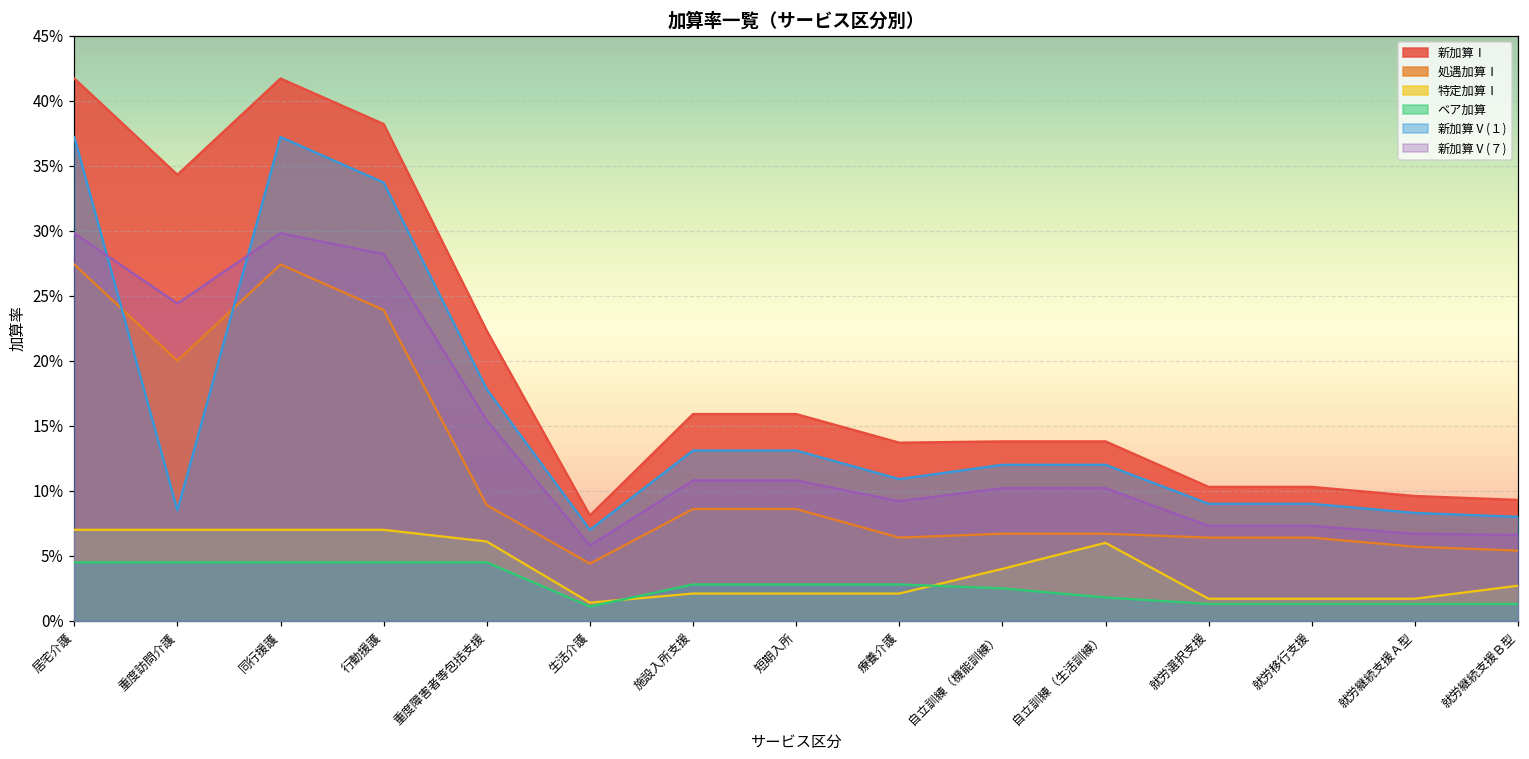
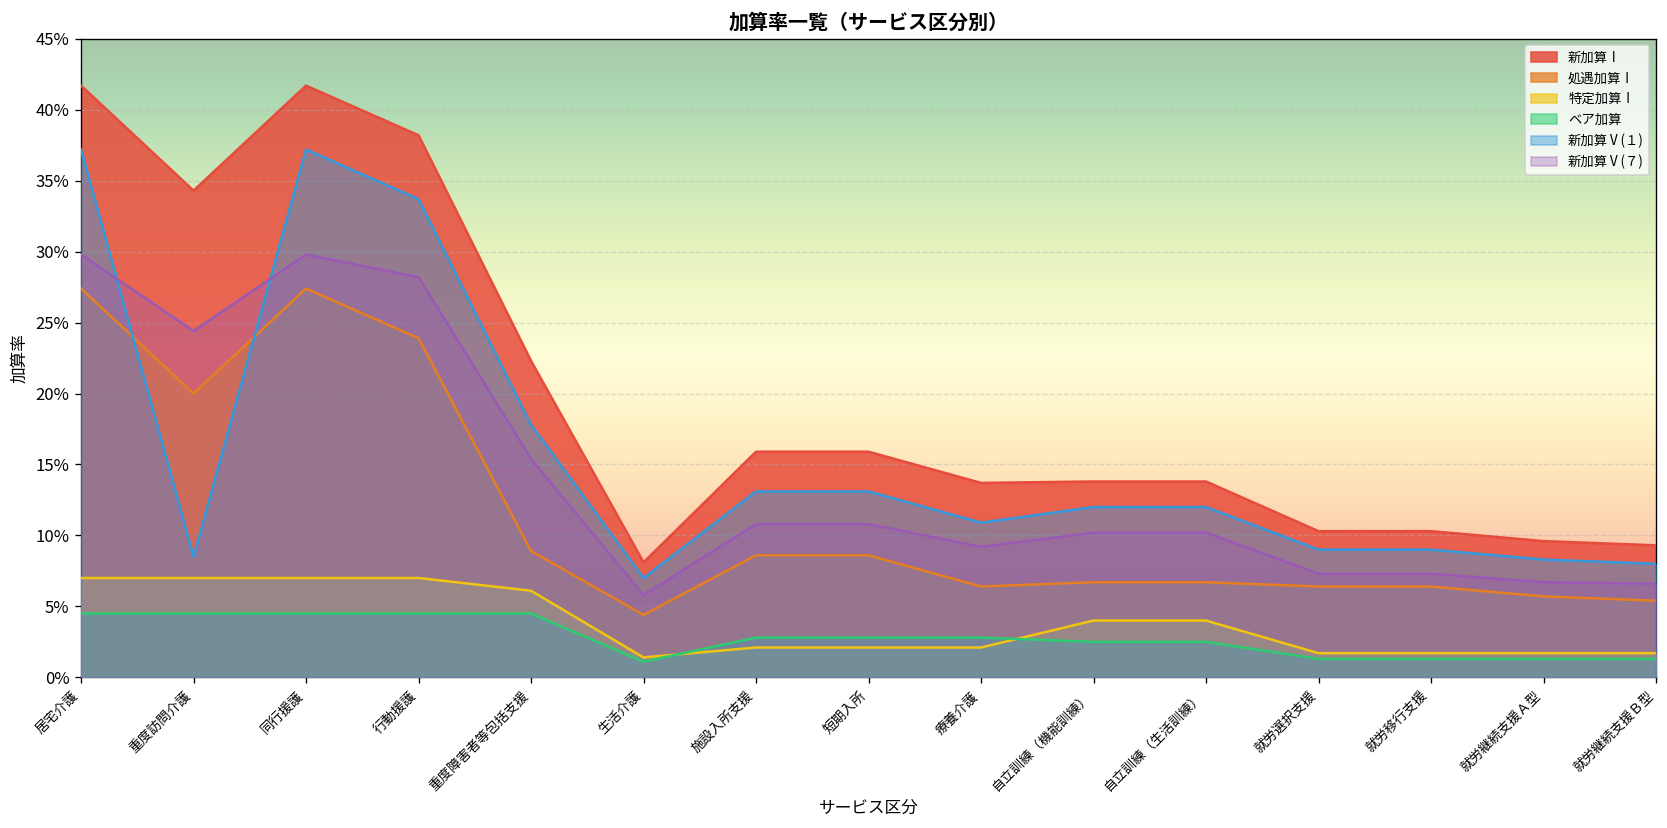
  {
    "特定加算Ⅰ": {
      "居宅介護": "7.0%",
      "重度訪問介護": "7.0%",
      "同行援護": "7.0%",
      "行動援護": "7.0%",
      "重度障害者等包括支援": "6.1%",
      "生活介護": "1.4%",
      "施設入所支援": "2.1%",
      "短期入所": "2.1%",
      "療養介護": "2.1%",
      "自立訓練（機能訓練）": "4.0%",
-     "自立訓練（生活訓練）": "6.0%",
+     "自立訓練（生活訓練）": "4.0%",
      "就労選択支援": "1.7%",
      "就労移行支援": "1.7%",
      "就労継続支援Ａ型": "1.7%",
-     "就労継続支援Ｂ型": "2.7%"
+     "就労継続支援Ｂ型": "1.7%"
    },
    "ベア加算": {
      "居宅介護": "4.5%",
      "重度訪問介護": "4.5%",
      "同行援護": "4.5%",
      "行動援護": "4.5%",
      "重度障害者等包括支援": "4.5%",
      "生活介護": "1.1%",
      "施設入所支援": "2.8%",
      "短期入所": "2.8%",
      "療養介護": "2.8%",
      "自立訓練（機能訓練）": "2.5%",
-     "自立訓練（生活訓練）": "1.8%",
+     "自立訓練（生活訓練）": "2.5%",
      "就労選択支援": "1.3%",
      "就労移行支援": "1.3%",
      "就労継続支援Ａ型": "1.3%",
      "就労継続支援Ｂ型": "1.3%"
    },
    "新加算Ⅴ(１)": {
      "居宅介護": "37.2%",
      "重度訪問介護": "8.5%",
      "同行援護": "37.2%",
      "行動援護": "33.7%",
      "重度障害者等包括支援": "17.8%",
      "生活介護": "7.0%",
      "施設入所支援": "13.1%",
      "短期入所": "13.1%",
      "療養介護": "10.9%",
      "自立訓練（機能訓練）": "12.0%",
      "自立訓練（生活訓練）": "12.0%",
      "就労選択支援": "9.0%",
      "就労移行支援": "9.0%",
      "就労継続支援Ａ型": "8.3%",
      "就労継続支援Ｂ型": "8.0%"
    },
    "新加算Ⅴ(７)": {
      "居宅介護": "29.8%",
      "重度訪問介護": "24.4%",
      "同行援護": "29.8%",
      "行動援護": "28.2%",
      "重度障害者等包括支援": "15.4%",
      "生活介護": "5.8%",
      "施設入所支援": "10.8%",
      "短期入所": "10.8%",
      "療養介護": "9.2%",
      "自立訓練（機能訓練）": "10.2%",
      "自立訓練（生活訓練）": "10.2%",
      "就労選択支援": "7.3%",
      "就労移行支援": "7.3%",
      "就労継続支援Ａ型": "6.7%",
      "就労継続支援Ｂ型": "6.6%"
    }
  }
